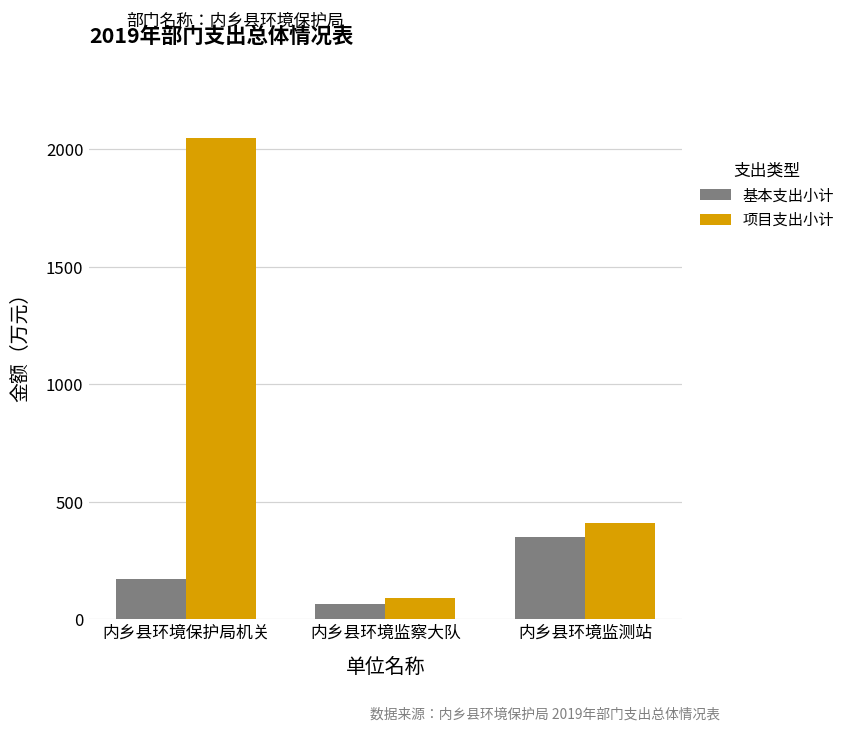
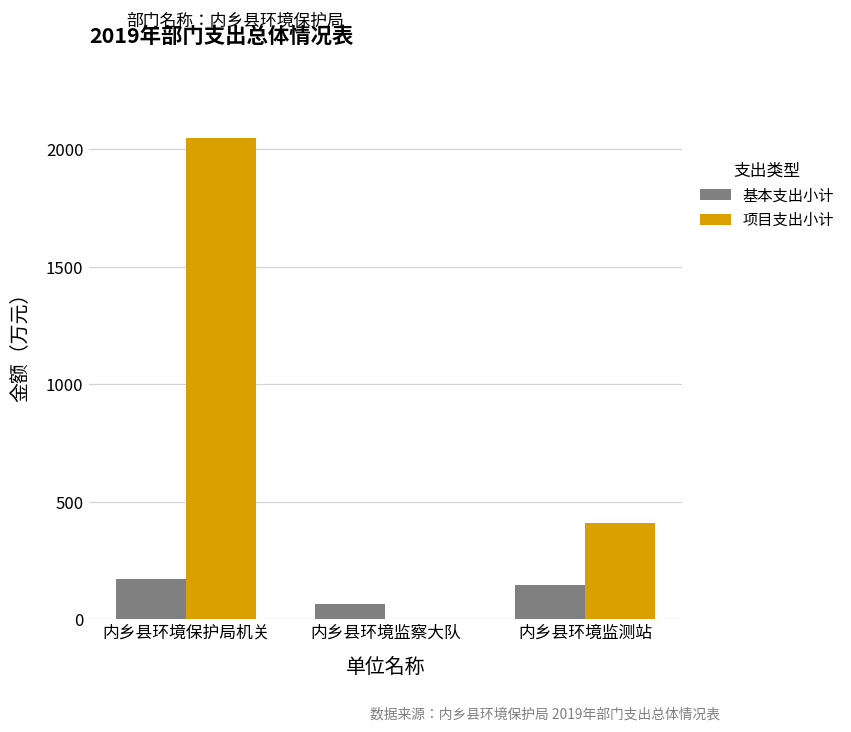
  {
    "基本支出小计": {
      "内乡县环境保护局机关": 170,
      "内乡县环境监察大队": 60,
-     "内乡县环境监测站": 350
+     "内乡县环境监测站": 140
    },
    "项目支出小计": {
      "内乡县环境保护局机关": 2050,
-     "内乡县环境监察大队": 90,
+     "内乡县环境监察大队": 0,
      "内乡县环境监测站": 410
    }
  }
